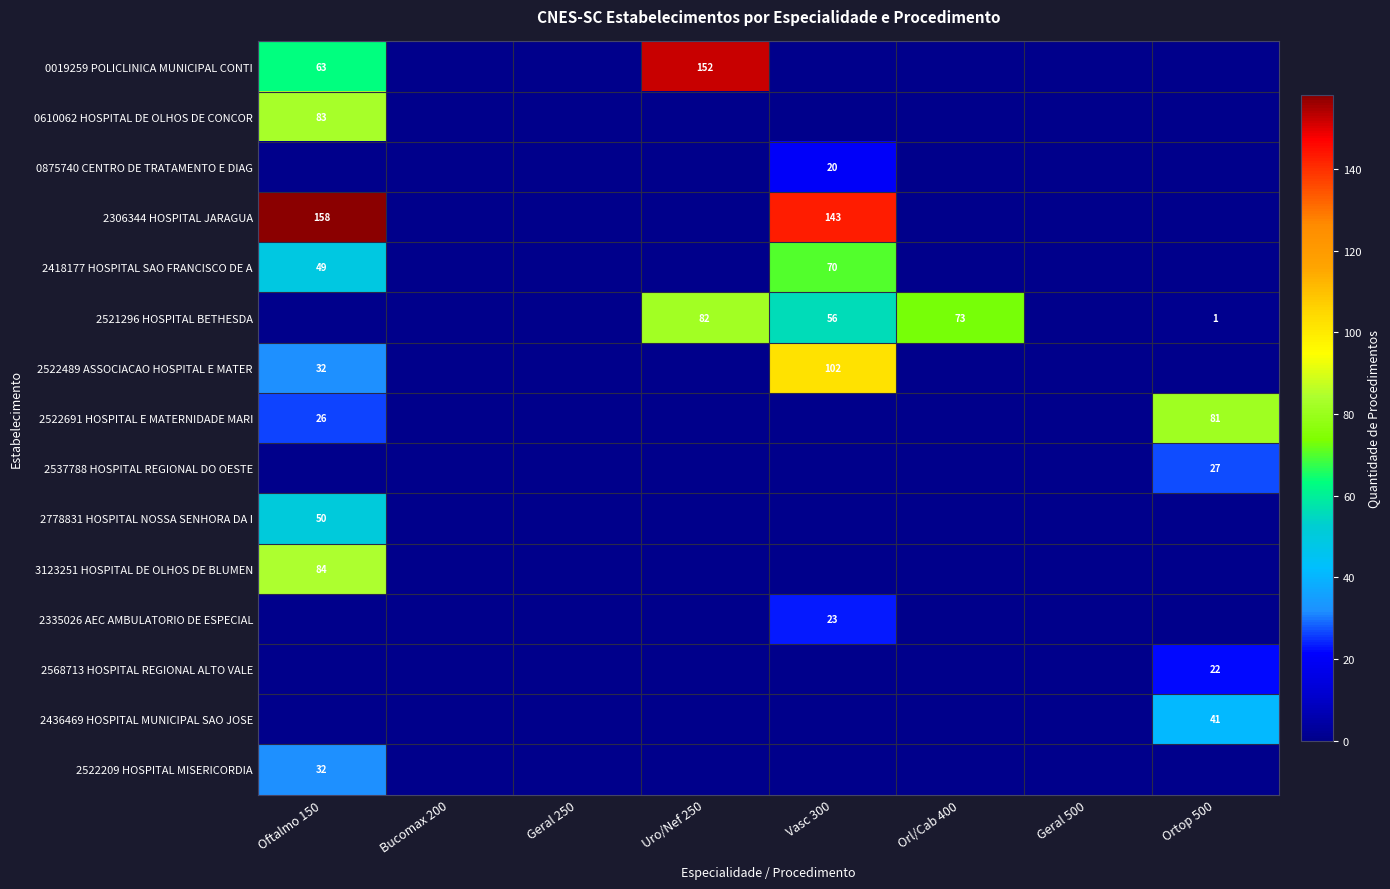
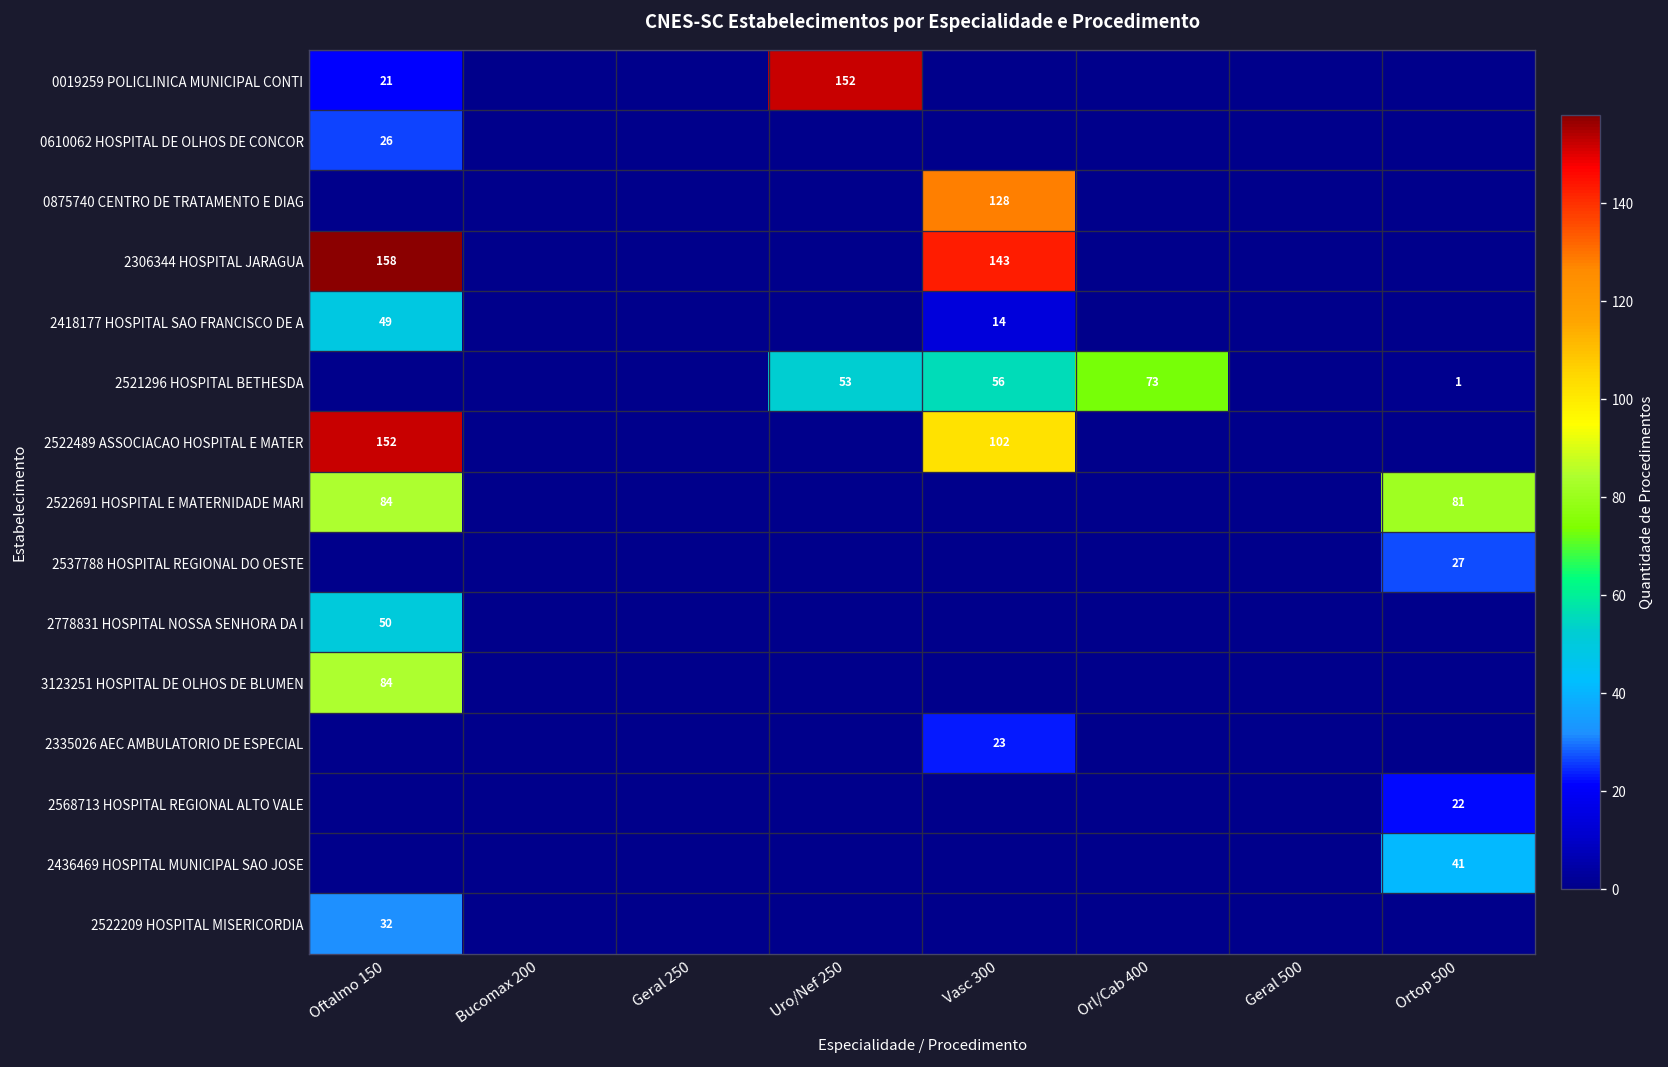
  {
    "0019259 POLICLINICA MUNICIPAL CONTI": {
-     "Oftalmo 150": 63,
+     "Oftalmo 150": 21,
      "Uro/Nef 250": 152
    },
    "0610062 HOSPITAL DE OLHOS DE CONCOR": {
-     "Oftalmo 150": 83
+     "Oftalmo 150": 26
    },
    "0875740 CENTRO DE TRATAMENTO E DIAG": {
-     "Vasc 300": 20
+     "Vasc 300": 128
    },
    "2306344 HOSPITAL JARAGUA": {
      "Oftalmo 150": 158,
      "Vasc 300": 143
    },
    "2418177 HOSPITAL SAO FRANCISCO DE A": {
      "Oftalmo 150": 49,
-     "Vasc 300": 70
+     "Vasc 300": 14
    },
    "2521296 HOSPITAL BETHESDA": {
-     "Uro/Nef 250": 82,
+     "Uro/Nef 250": 53,
      "Vasc 300": 56,
      "Orl/Cab 400": 73,
      "Ortop 500": 1
    },
    "2522489 ASSOCIACAO HOSPITAL E MATER": {
-     "Oftalmo 150": 32,
+     "Oftalmo 150": 152,
      "Vasc 300": 102
    },
    "2522691 HOSPITAL E MATERNIDADE MARI": {
-     "Oftalmo 150": 26,
+     "Oftalmo 150": 84,
      "Ortop 500": 81
    },
    "2537788 HOSPITAL REGIONAL DO OESTE": {
      "Ortop 500": 27
    },
    "2778831 HOSPITAL NOSSA SENHORA DA I": {
      "Oftalmo 150": 50
    },
    "3123251 HOSPITAL DE OLHOS DE BLUMEN": {
      "Oftalmo 150": 84
    },
    "2335026 AEC AMBULATORIO DE ESPECIAL": {
      "Vasc 300": 23
    },
    "2568713 HOSPITAL REGIONAL ALTO VALE": {
      "Ortop 500": 22
    },
    "2436469 HOSPITAL MUNICIPAL SAO JOSE": {
      "Ortop 500": 41
    },
    "2522209 HOSPITAL MISERICORDIA": {
      "Oftalmo 150": 32
    }
  }
